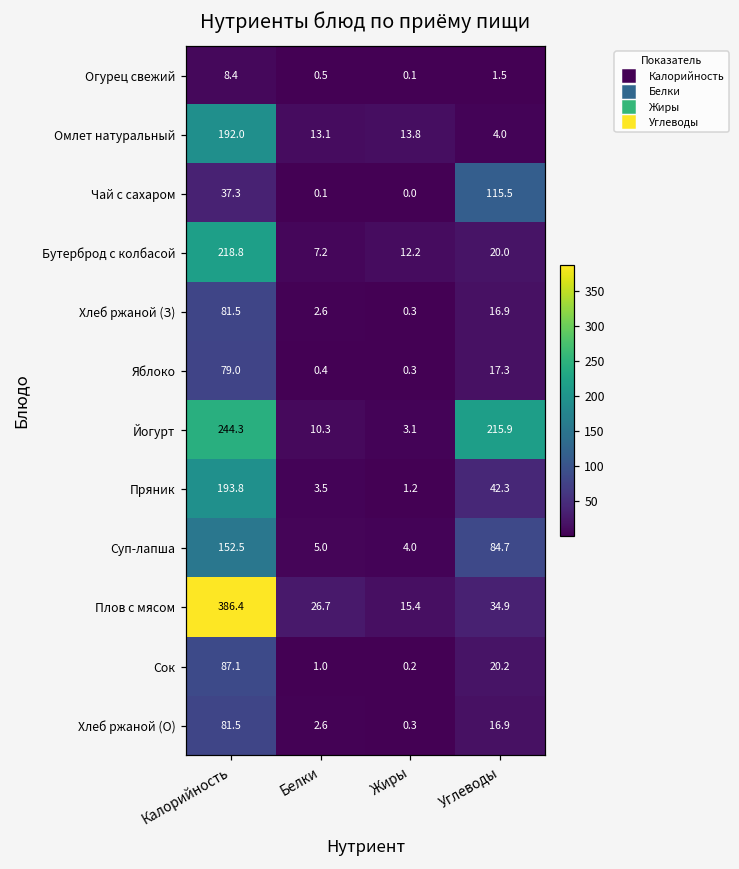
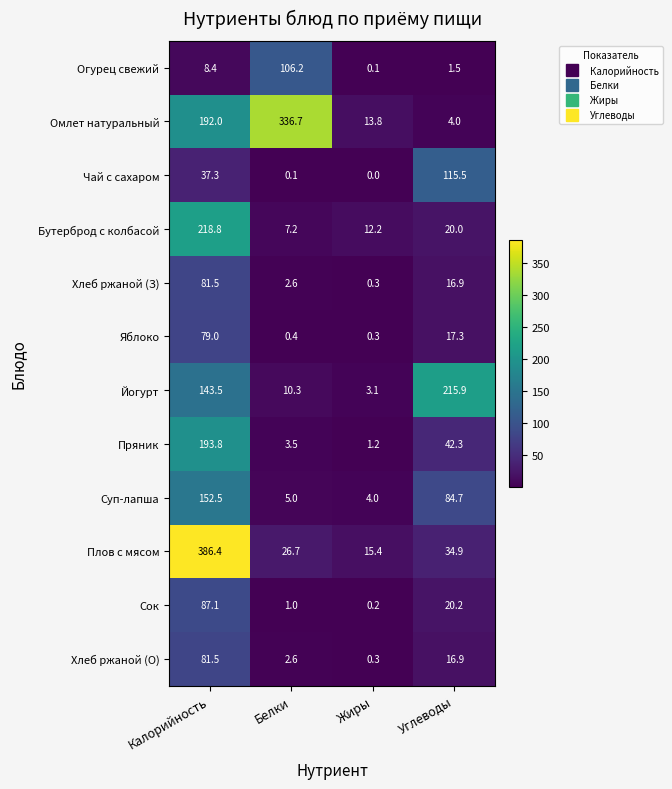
  {
    "Огурец свежий": {
      "Калорийность": 8.4,
-     "Белки": 0.5,
+     "Белки": 106.2,
      "Жиры": 0.1,
      "Углеводы": 1.5
    },
    "Омлет натуральный": {
      "Калорийность": 192.0,
-     "Белки": 13.1,
+     "Белки": 336.7,
      "Жиры": 13.8,
      "Углеводы": 4.0
    },
    "Чай с сахаром": {
      "Калорийность": 37.3,
      "Белки": 0.1,
      "Жиры": 0.0,
      "Углеводы": 115.5
    },
    "Бутерброд с колбасой": {
      "Калорийность": 218.8,
      "Белки": 7.2,
      "Жиры": 12.2,
      "Углеводы": 20.0
    },
    "Хлеб ржаной (З)": {
      "Калорийность": 81.5,
      "Белки": 2.6,
      "Жиры": 0.3,
      "Углеводы": 16.9
    },
    "Яблоко": {
      "Калорийность": 79.0,
      "Белки": 0.4,
      "Жиры": 0.3,
      "Углеводы": 17.3
    },
    "Йогурт": {
-     "Калорийность": 244.3,
+     "Калорийность": 143.5,
      "Белки": 10.3,
      "Жиры": 3.1,
      "Углеводы": 215.9
    },
    "Пряник": {
      "Калорийность": 193.8,
      "Белки": 3.5,
      "Жиры": 1.2,
      "Углеводы": 42.3
    },
    "Суп-лапша": {
      "Калорийность": 152.5,
      "Белки": 5.0,
      "Жиры": 4.0,
      "Углеводы": 84.7
    },
    "Плов с мясом": {
      "Калорийность": 386.4,
      "Белки": 26.7,
      "Жиры": 15.4,
      "Углеводы": 34.9
    },
    "Сок": {
      "Калорийность": 87.1,
      "Белки": 1.0,
      "Жиры": 0.2,
      "Углеводы": 20.2
    },
    "Хлеб ржаной (О)": {
      "Калорийность": 81.5,
      "Белки": 2.6,
      "Жиры": 0.3,
      "Углеводы": 16.9
    }
  }
